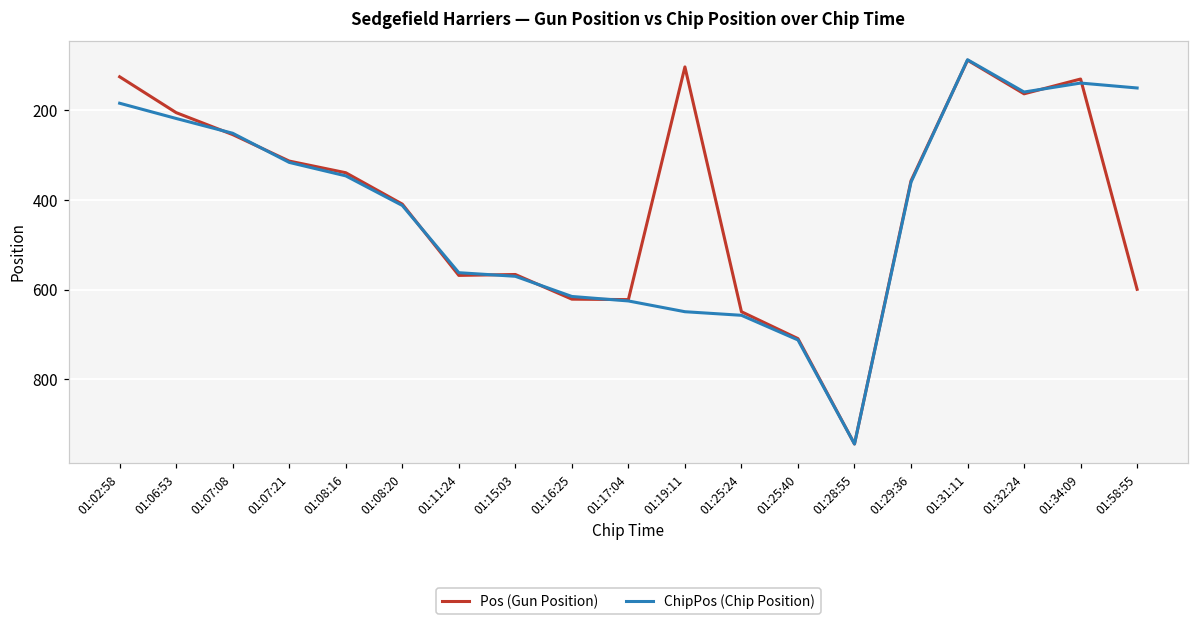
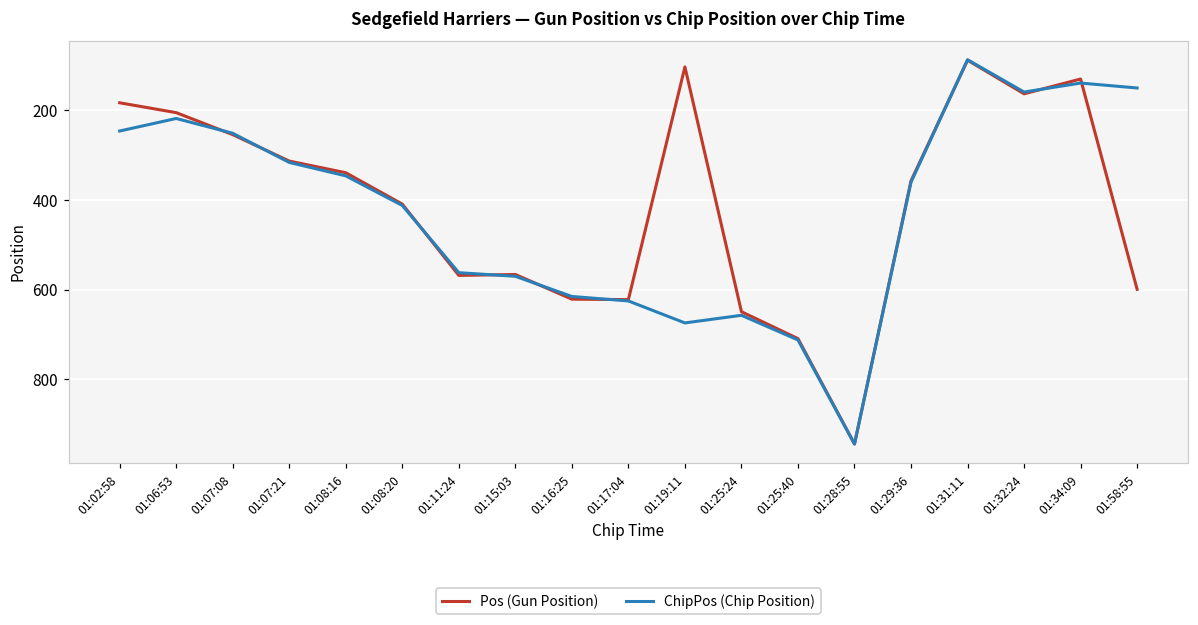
  {
    "Pos (Gun Position)": {
-     "01:02:58": 130,
+     "01:02:58": 180,
      "01:06:53": 210,
      "01:08:16": 340,
      "01:19:11": 100,
      "01:25:24": 650,
      "01:34:09": 130,
      "01:58:55": 600
    },
    "ChipPos (Chip Position)": {
-     "01:02:58": 180,
+     "01:02:58": 250,
      "01:06:53": 220,
      "01:08:16": 350,
-     "01:19:11": 650,
+     "01:19:11": 670,
      "01:25:24": 660,
      "01:34:09": 140,
      "01:58:55": 150
    }
  }
